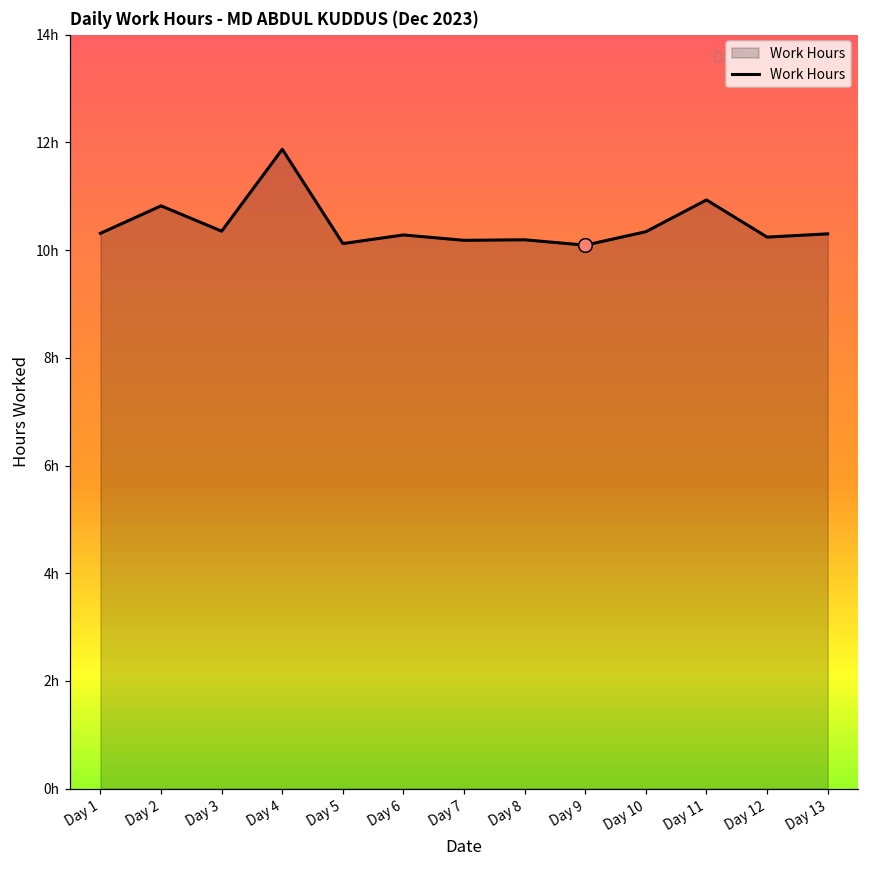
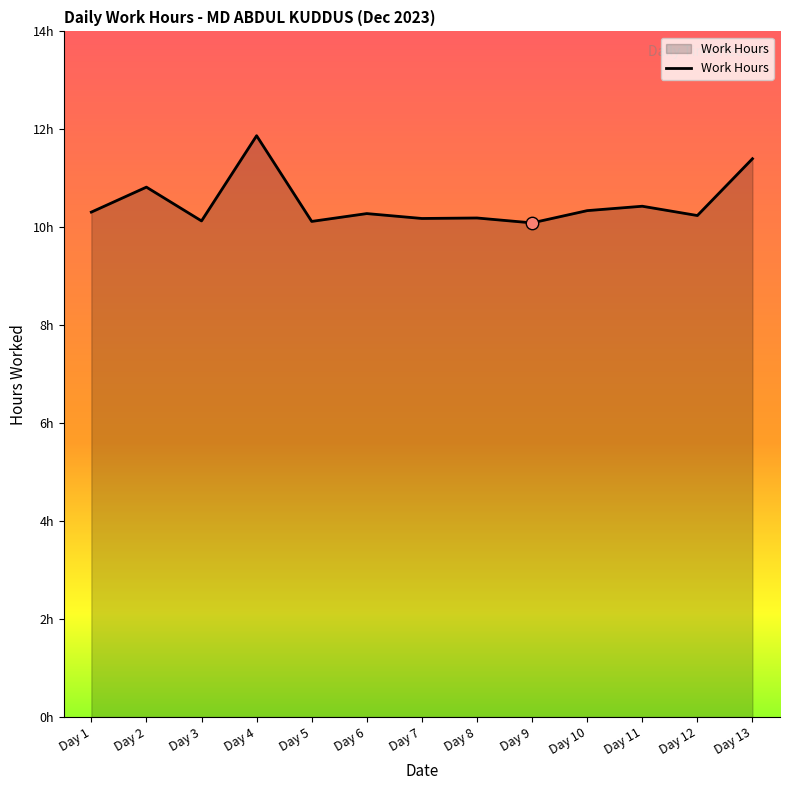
  {
    "Work Hours": {
      "Day 1": "10.3h",
      "Day 2": "10.8h",
-     "Day 3": "10.4h",
+     "Day 3": "10.1h",
      "Day 4": "11.9h",
      "Day 5": "10.1h",
      "Day 6": "10.3h",
      "Day 7": "10.2h",
      "Day 8": "10.2h",
      "Day 10": "10.3h",
-     "Day 11": "10.9h",
+     "Day 11": "10.4h",
      "Day 12": "10.2h",
-     "Day 13": "10.3h"
+     "Day 13": "11.4h"
    }
  }
